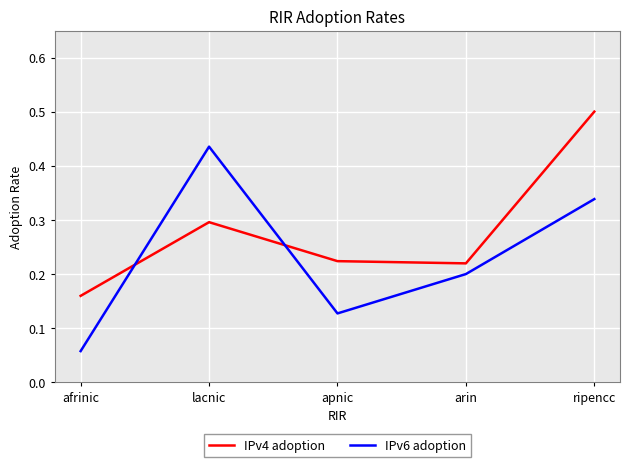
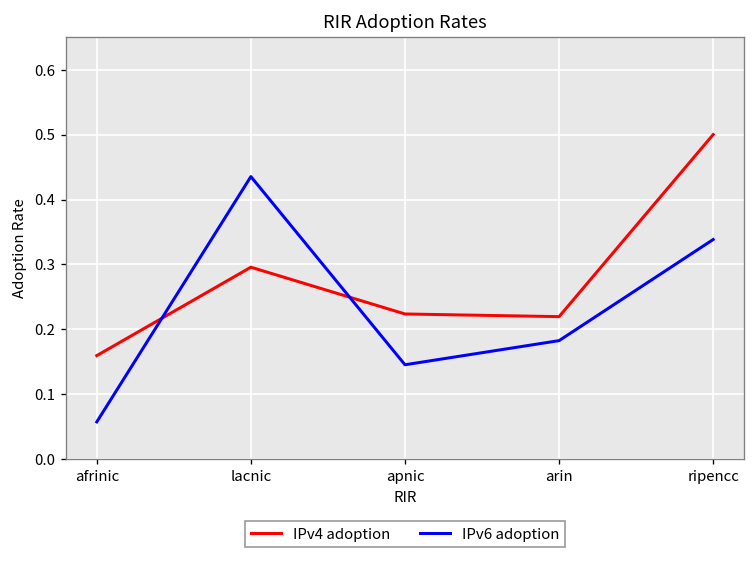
  {
    "IPv4 adoption": {
      "afrinic": 0.16,
      "lacnic": 0.30,
      "apnic": 0.22,
      "arin": 0.22,
      "ripencc": 0.50
    },
    "IPv6 adoption": {
      "afrinic": 0.06,
      "lacnic": 0.44,
-     "apnic": 0.13,
-     "arin": 0.20,
+     "apnic": 0.15,
+     "arin": 0.18,
      "ripencc": 0.34
    }
  }
